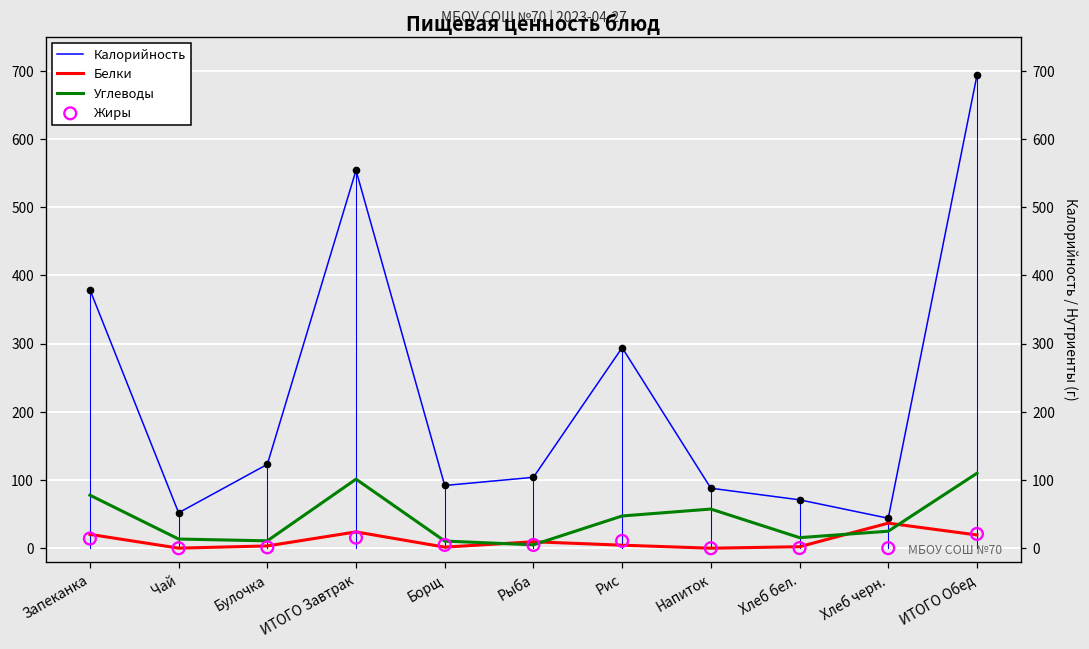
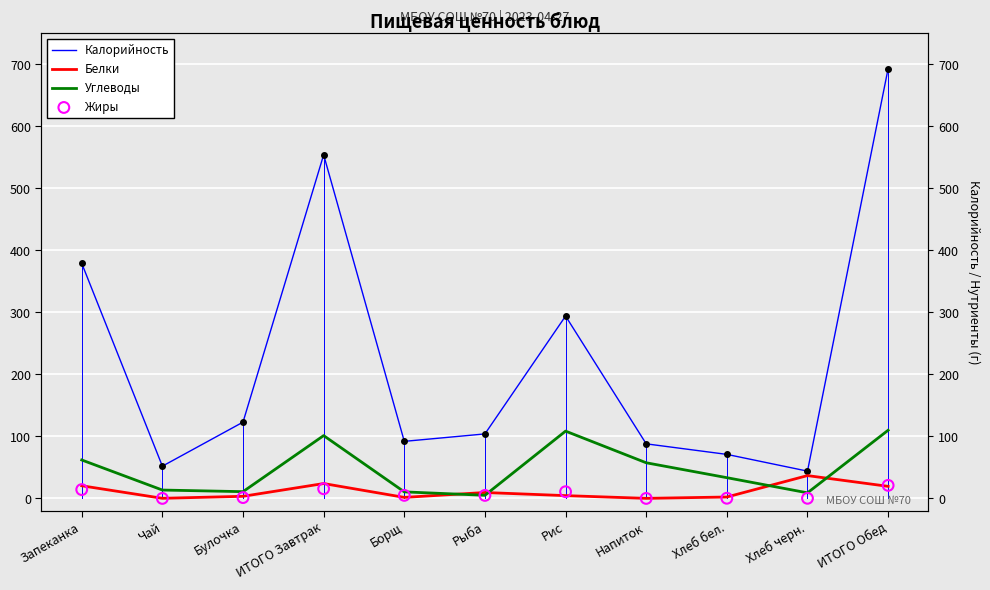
  {
    "Белки": {
      "Запеканка": 20,
      "ИТОГО Завтрак": 20,
      "Рыба": 10,
      "Рис": 0,
      "Хлеб черн.": 40
    },
    "Углеводы": {
-     "Запеканка": 80,
+     "Запеканка": 60,
      "Чай": 10,
      "Булочка": 10,
      "ИТОГО Завтрак": 100,
      "Борщ": 10,
-     "Рис": 50,
+     "Рис": 110,
      "Напиток": 60,
-     "Хлеб бел.": 20,
-     "Хлеб черн.": 30,
+     "Хлеб бел.": 30,
+     "Хлеб черн.": 10,
      "ИТОГО Обед": 110
    }
  }
